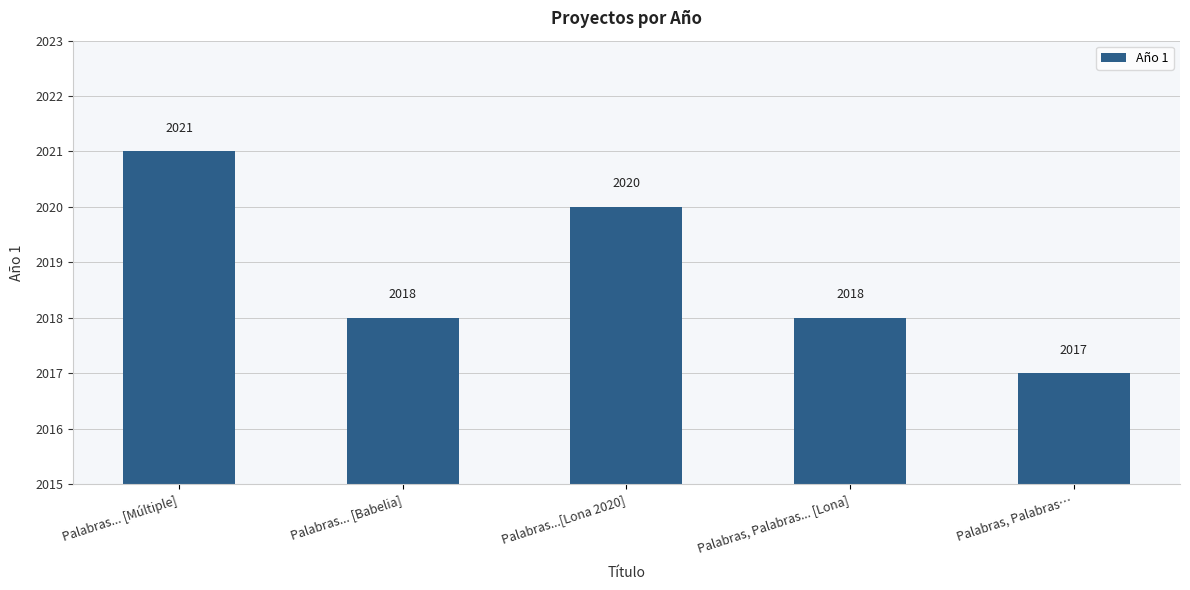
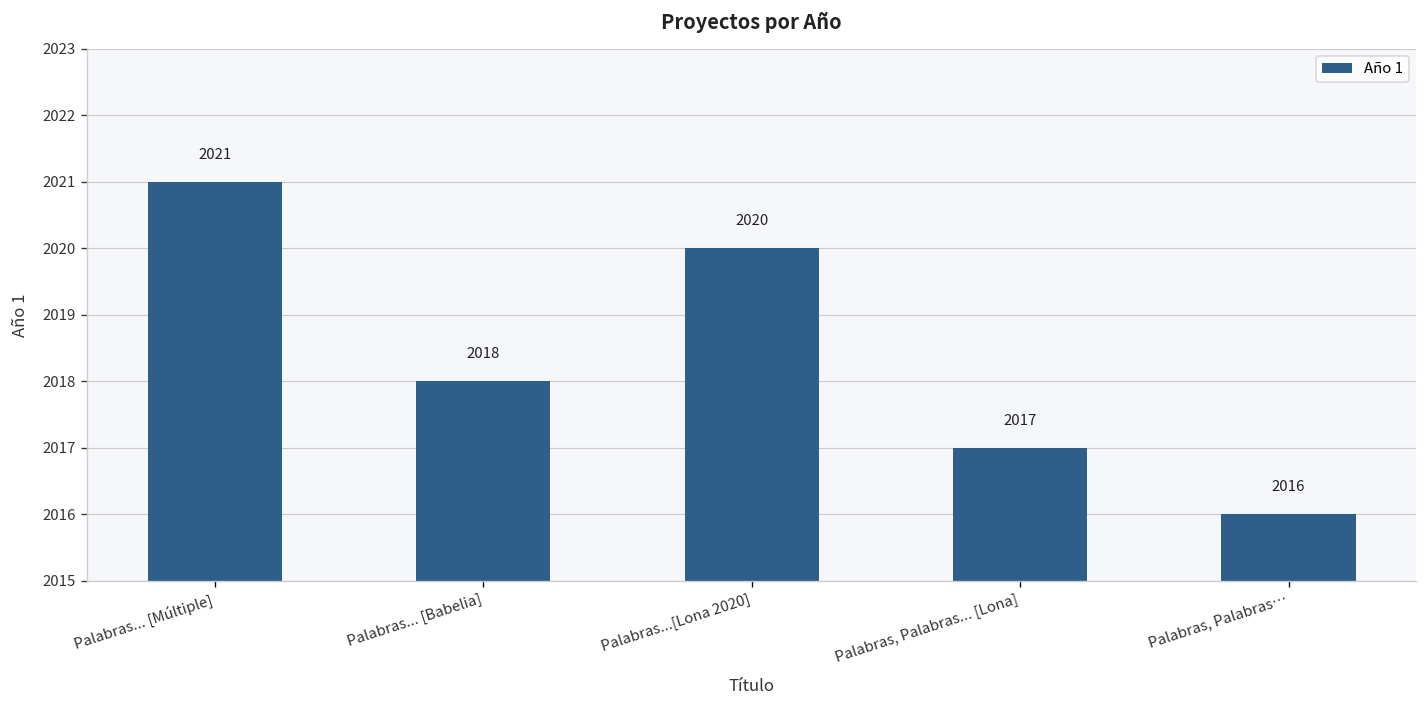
  {
    "Palabras... [Múltiple]": 2021,
    "Palabras... [Babelia]": 2018,
    "Palabras...[Lona 2020]": 2020,
-   "Palabras, Palabras... [Lona]": 2018,
-   "Palabras, Palabras…": 2017
+   "Palabras, Palabras... [Lona]": 2017,
+   "Palabras, Palabras…": 2016
  }
